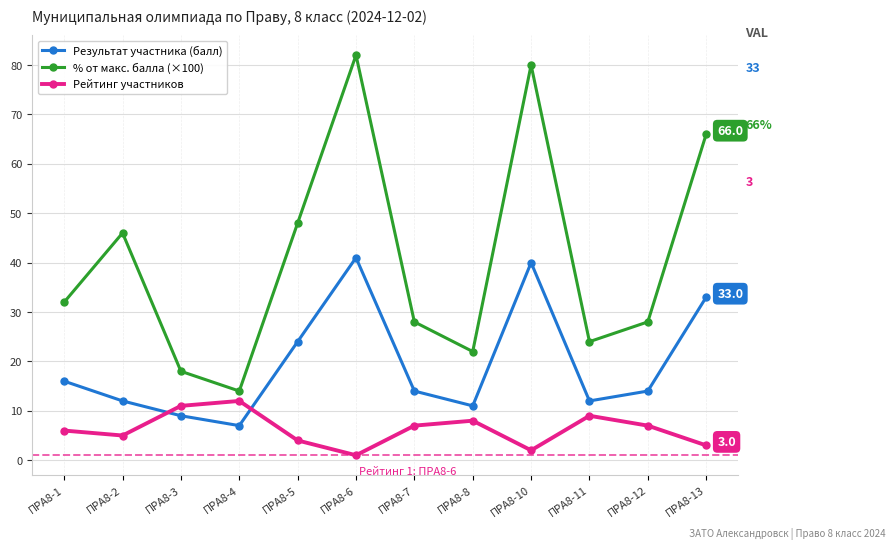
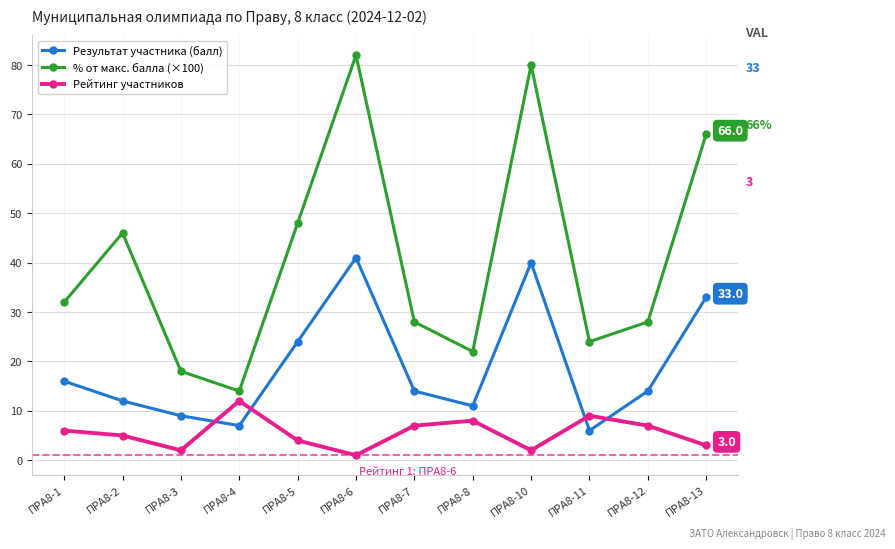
  {
    "Результат участника (балл)": {
      "ПРА8-1": 16,
      "ПРА8-2": 12,
      "ПРА8-3": 9,
      "ПРА8-4": 7,
      "ПРА8-5": 24,
      "ПРА8-6": 41,
      "ПРА8-7": 14,
      "ПРА8-8": 11,
      "ПРА8-10": 40,
-     "ПРА8-11": 12,
+     "ПРА8-11": 6,
      "ПРА8-12": 14
    },
    "% от макс. балла (×100)": {
      "ПРА8-1": 32,
      "ПРА8-2": 46,
      "ПРА8-3": 18,
      "ПРА8-4": 14,
      "ПРА8-5": 48,
      "ПРА8-6": 82,
      "ПРА8-7": 28,
      "ПРА8-8": 22,
      "ПРА8-10": 80,
      "ПРА8-11": 24,
      "ПРА8-12": 28
    },
    "Рейтинг участников": {
      "ПРА8-1": 6,
      "ПРА8-2": 5,
-     "ПРА8-3": 11,
+     "ПРА8-3": 2,
      "ПРА8-4": 12,
      "ПРА8-5": 4,
      "ПРА8-7": 7,
      "ПРА8-8": 8,
      "ПРА8-10": 2,
      "ПРА8-11": 9,
      "ПРА8-12": 7
    }
  }
